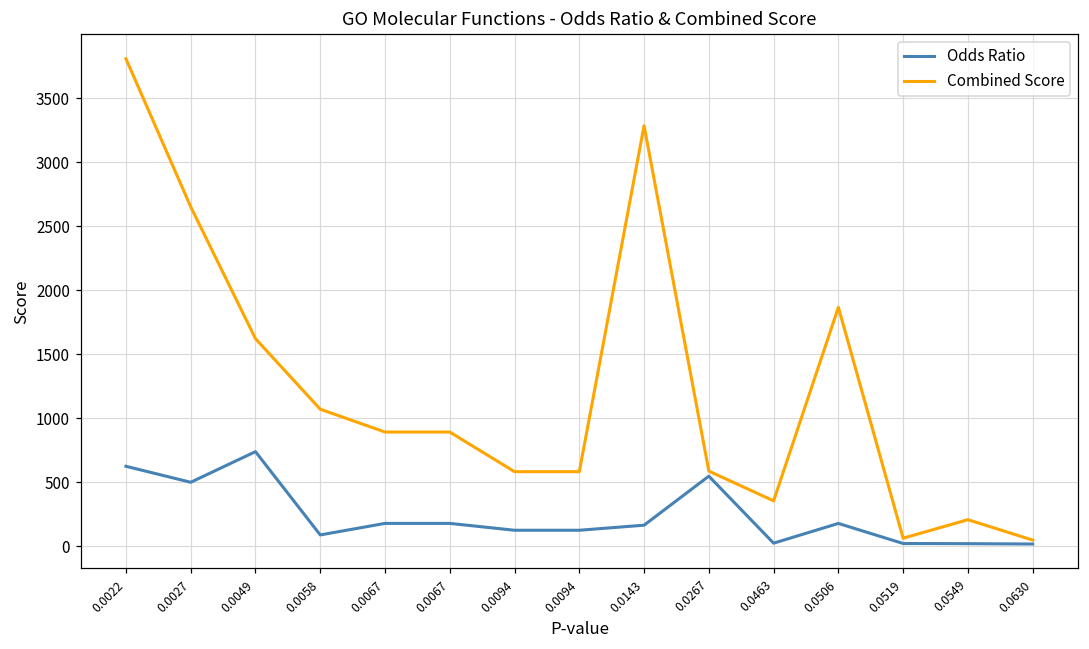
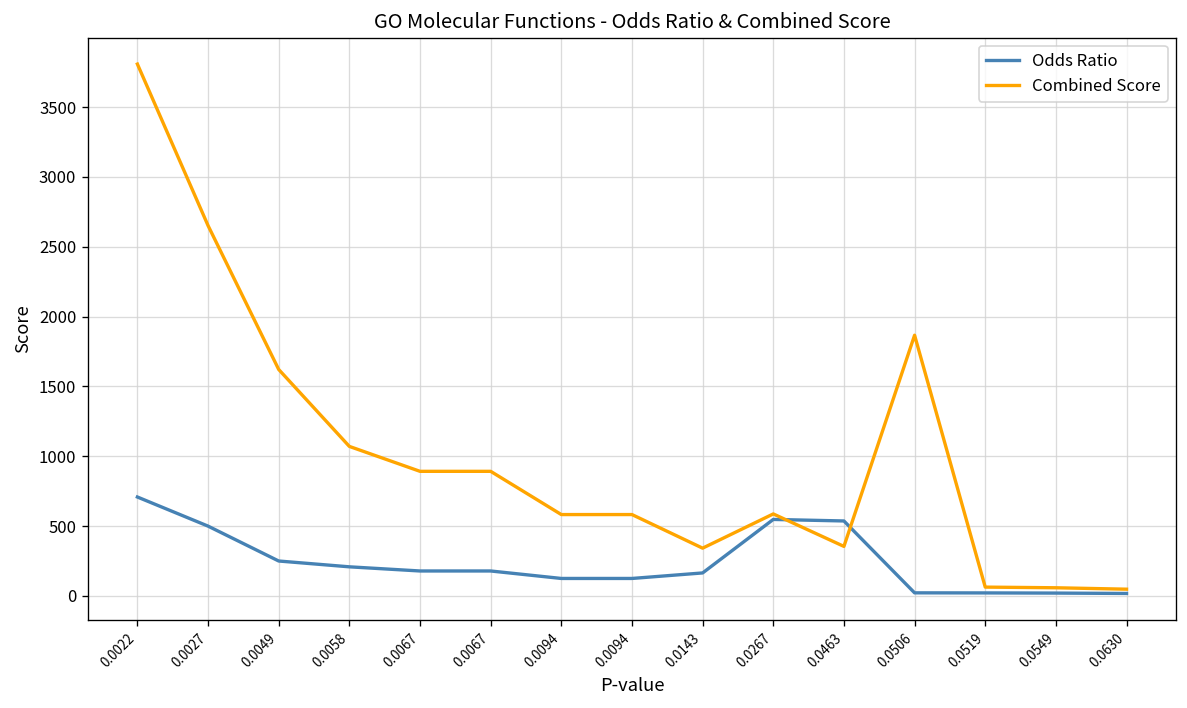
  {
    "Odds Ratio": {
-     "0.0022": 620,
+     "0.0022": 710,
      "0.0027": 500,
-     "0.0049": 740,
-     "0.0058": 90,
+     "0.0049": 250,
+     "0.0058": 210,
      "0.0143": 160,
      "0.0267": 550,
-     "0.0463": 20,
-     "0.0506": 180,
+     "0.0463": 540,
+     "0.0506": 20,
      "0.0519": 20,
      "0.0549": 20,
      "0.0630": 20
    },
    "Combined Score": {
      "0.0022": 3810,
      "0.0027": 2650,
      "0.0049": 1620,
      "0.0058": 1070,
-     "0.0143": 3290,
+     "0.0143": 340,
      "0.0267": 590,
      "0.0463": 350,
      "0.0506": 1870,
      "0.0519": 60,
-     "0.0549": 210,
+     "0.0549": 60,
      "0.0630": 50
    }
  }
